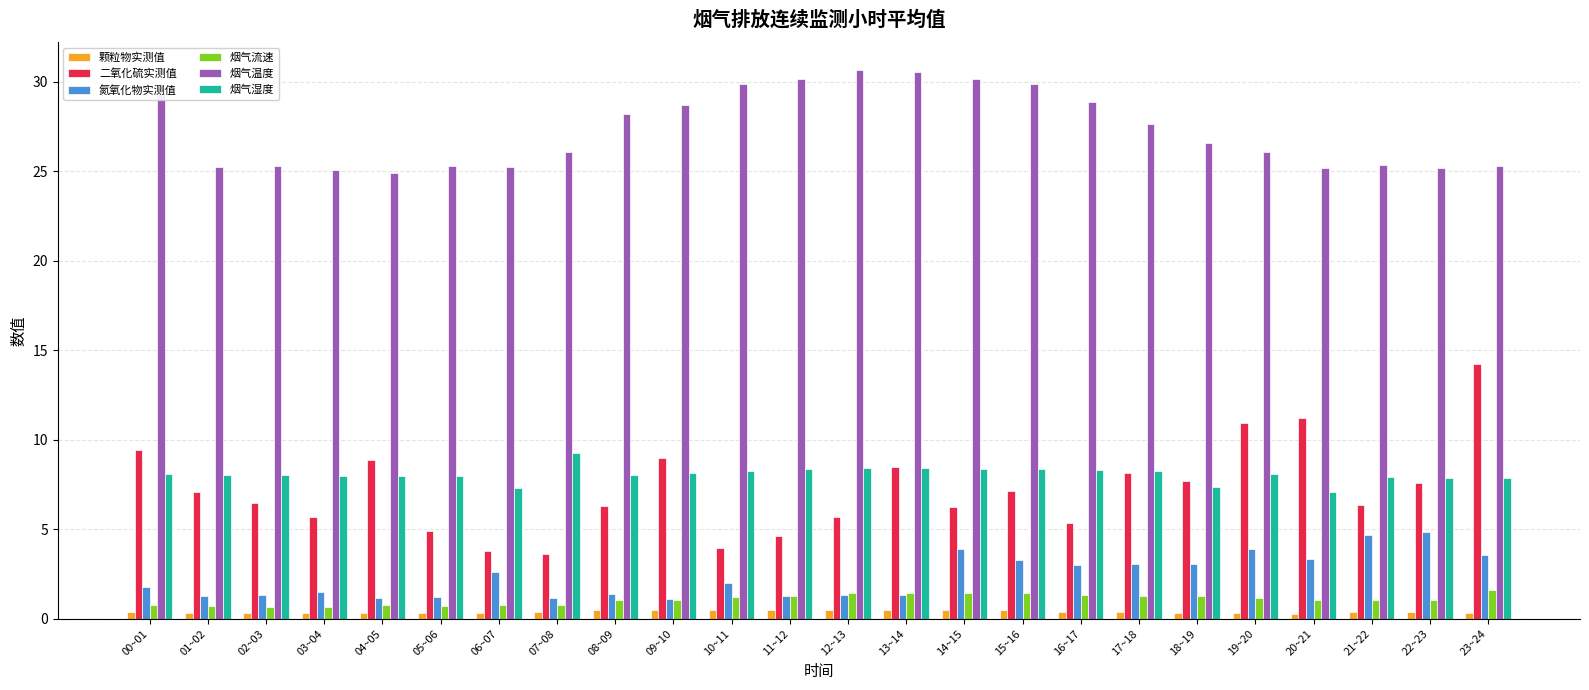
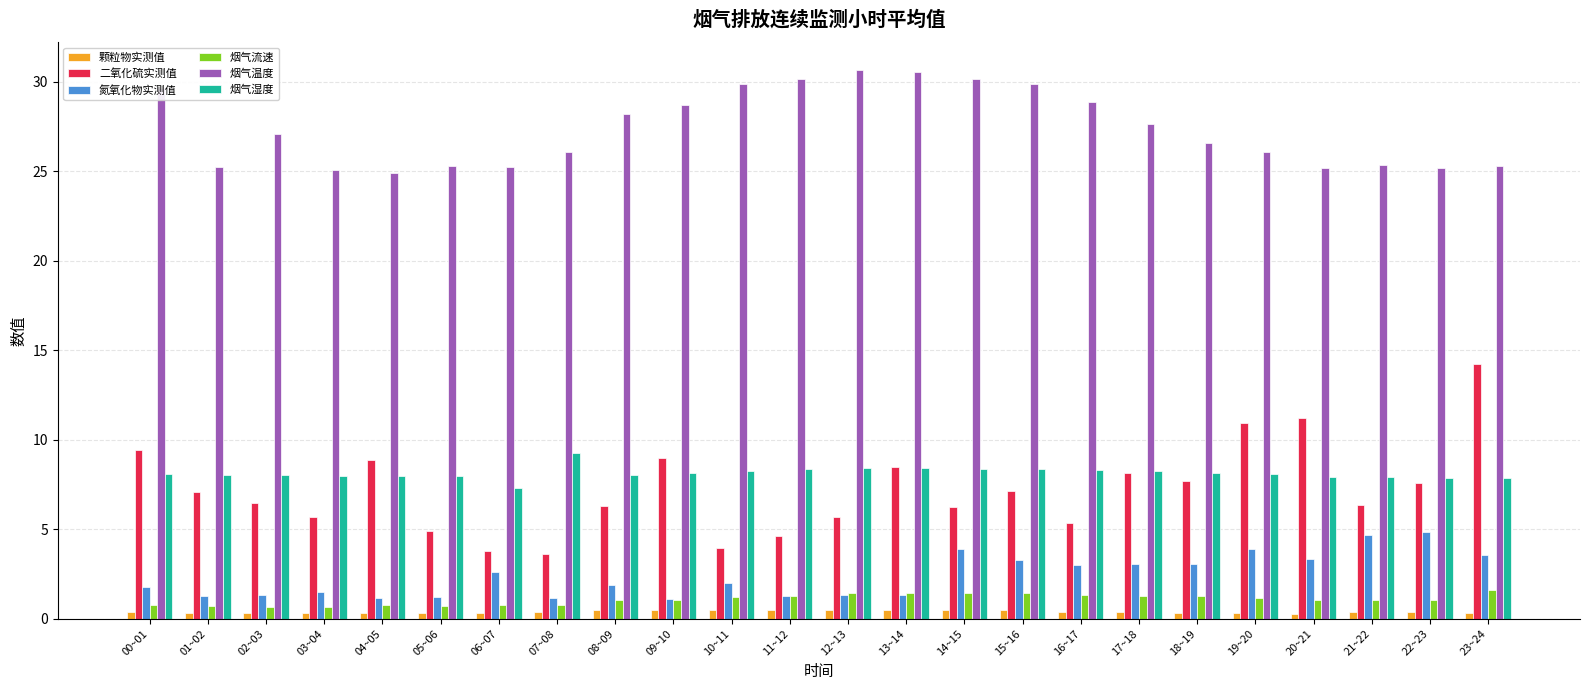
  {
    "颗粒物实测值": {
      "00~01": 0.4,
      "01~02": 0.3,
      "02~03": 0.3,
      "03~04": 0.3,
      "04~05": 0.3,
      "05~06": 0.3,
      "06~07": 0.3,
      "07~08": 0.4,
      "08~09": 0.5,
      "09~10": 0.5,
      "10~11": 0.5,
      "11~12": 0.5,
      "12~13": 0.5,
      "13~14": 0.5,
      "14~15": 0.5,
      "15~16": 0.5,
      "16~17": 0.4,
      "17~18": 0.4,
      "18~19": 0.3,
      "19~20": 0.3,
      "20~21": 0.3,
      "21~22": 0.4,
      "22~23": 0.4,
      "23~24": 0.3
    },
    "二氧化硫实测值": {
      "00~01": 9.5,
      "01~02": 7.1,
      "02~03": 6.5,
      "03~04": 5.7,
      "04~05": 8.9,
      "05~06": 4.9,
      "06~07": 3.8,
      "07~08": 3.6,
      "08~09": 6.3,
      "09~10": 9.0,
      "10~11": 4.0,
      "11~12": 4.7,
      "12~13": 5.7,
      "13~14": 8.5,
      "14~15": 6.2,
      "15~16": 7.1,
      "16~17": 5.4,
      "17~18": 8.1,
      "18~19": 7.7,
      "19~20": 10.9,
      "20~21": 11.2,
      "21~22": 6.4,
      "22~23": 7.6,
      "23~24": 14.3
    },
    "氮氧化物实测值": {
      "00~01": 1.8,
      "01~02": 1.3,
      "02~03": 1.3,
      "03~04": 1.5,
      "04~05": 1.1,
      "05~06": 1.2,
      "06~07": 2.6,
      "07~08": 1.2,
-     "08~09": 1.4,
+     "08~09": 1.9,
      "09~10": 1.1,
      "10~11": 2.0,
      "11~12": 1.3,
      "12~13": 1.3,
      "13~14": 1.3,
      "14~15": 3.9,
      "15~16": 3.3,
      "16~17": 3.0,
      "17~18": 3.1,
      "18~19": 3.1,
      "19~20": 3.9,
      "20~21": 3.3,
      "21~22": 4.7,
      "22~23": 4.9,
      "23~24": 3.6
    },
    "烟气流速": {
      "00~01": 0.8,
      "01~02": 0.7,
      "02~03": 0.7,
      "03~04": 0.7,
      "04~05": 0.7,
      "05~06": 0.7,
      "06~07": 0.8,
      "07~08": 0.8,
      "08~09": 1.0,
      "09~10": 1.1,
      "10~11": 1.2,
      "11~12": 1.3,
      "12~13": 1.4,
      "13~14": 1.4,
      "14~15": 1.4,
      "15~16": 1.4,
      "16~17": 1.3,
      "17~18": 1.3,
      "18~19": 1.3,
      "19~20": 1.2,
      "20~21": 1.1,
      "21~22": 1.0,
      "22~23": 1.1,
      "23~24": 1.6
    },
    "烟气温度": {
      "01~02": 25.2,
-     "02~03": 25.3,
+     "02~03": 27.1,
      "03~04": 25.1,
      "04~05": 24.9,
      "05~06": 25.3,
      "06~07": 25.3,
      "07~08": 26.1,
      "08~09": 28.2,
      "09~10": 28.7,
      "10~11": 29.9,
      "11~12": 30.2,
      "12~13": 30.7,
      "13~14": 30.6,
      "14~15": 30.1,
      "15~16": 29.9,
      "16~17": 28.9,
      "17~18": 27.6,
      "18~19": 26.6,
      "19~20": 26.1,
      "20~21": 25.2,
      "21~22": 25.4,
      "22~23": 25.2,
      "23~24": 25.3
    },
    "烟气湿度": {
      "00~01": 8.1,
      "01~02": 8.0,
      "02~03": 8.0,
      "03~04": 8.0,
      "04~05": 8.0,
      "05~06": 8.0,
      "06~07": 7.3,
      "07~08": 9.3,
      "08~09": 8.1,
      "09~10": 8.2,
      "10~11": 8.3,
      "11~12": 8.3,
      "12~13": 8.4,
      "13~14": 8.4,
      "14~15": 8.3,
      "15~16": 8.3,
      "16~17": 8.3,
      "17~18": 8.2,
-     "18~19": 7.4,
+     "18~19": 8.2,
      "19~20": 8.1,
-     "20~21": 7.1,
+     "20~21": 7.9,
      "21~22": 7.9,
      "22~23": 7.9,
      "23~24": 7.9
    }
  }
